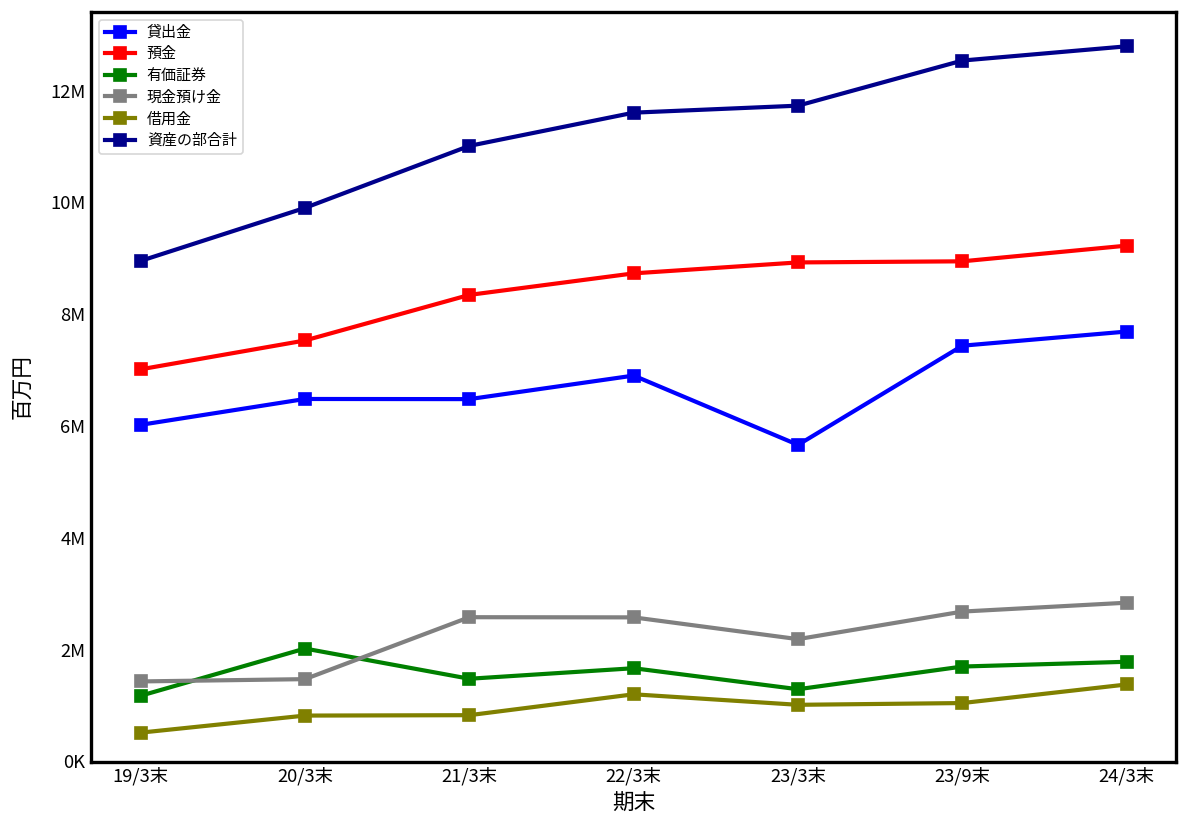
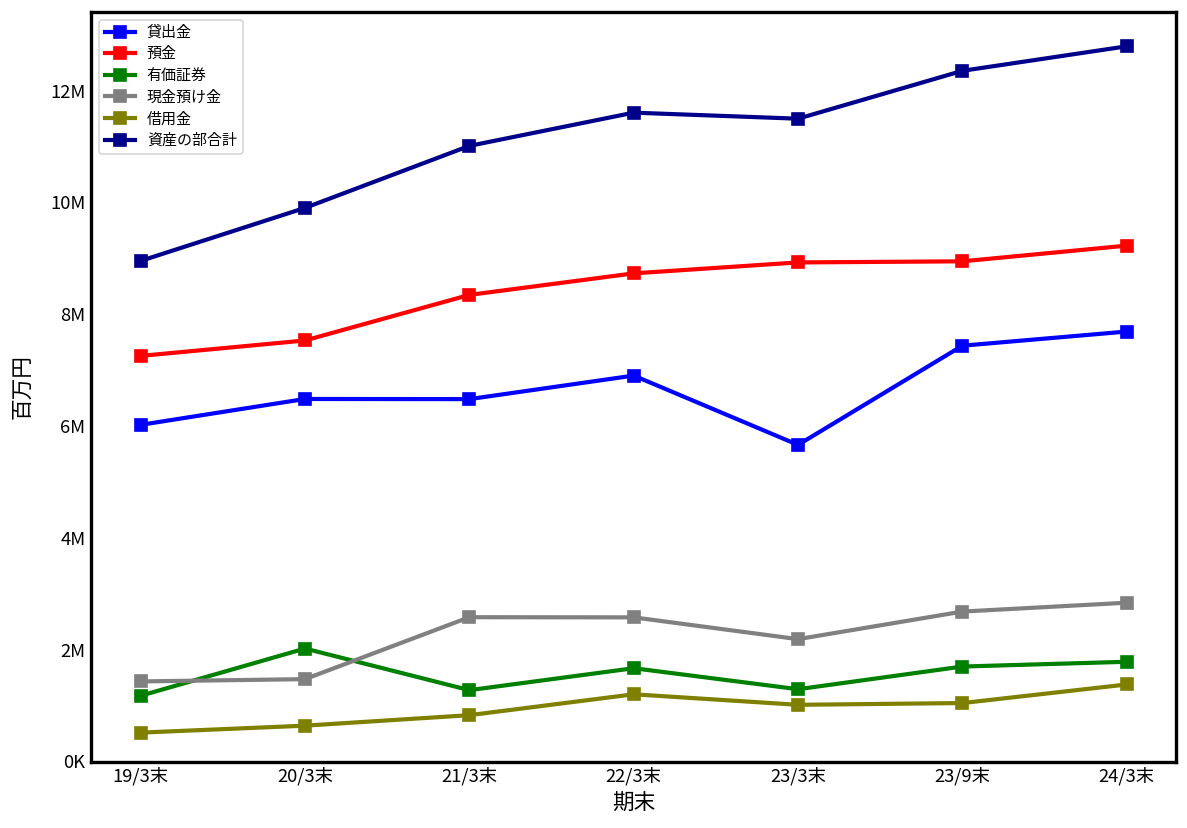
  {
    "貸出金": {
      "19/3末": 6000000,
      "20/3末": 6500000,
      "21/3末": 6500000,
      "22/3末": 6900000,
      "23/3末": 5700000,
      "23/9末": 7400000,
      "24/3末": 7700000
    },
    "預金": {
-     "19/3末": 7000000,
+     "19/3末": 7300000,
      "20/3末": 7500000,
      "21/3末": 8300000,
      "22/3末": 8700000,
      "23/3末": 8900000,
      "23/9末": 8900000,
      "24/3末": 9200000
    },
    "有価証券": {
      "19/3末": 1200000,
      "20/3末": 2000000,
-     "21/3末": 1500000,
+     "21/3末": 1300000,
      "22/3末": 1700000,
      "23/3末": 1300000,
      "23/9末": 1700000,
      "24/3末": 1800000
    },
    "現金預け金": {
      "19/3末": 1400000,
      "20/3末": 1500000,
      "21/3末": 2600000,
      "22/3末": 2600000,
      "23/3末": 2200000,
      "23/9末": 2700000,
      "24/3末": 2800000
    },
    "借用金": {
      "19/3末": 500000,
-     "20/3末": 800000,
+     "20/3末": 600000,
      "21/3末": 800000,
      "22/3末": 1200000,
      "23/3末": 1000000,
      "23/9末": 1000000,
      "24/3末": 1400000
    },
    "資産の部合計": {
      "19/3末": 9000000,
      "20/3末": 9900000,
      "21/3末": 11000000,
      "22/3末": 11600000,
-     "23/3末": 11700000,
-     "23/9末": 12500000,
+     "23/3末": 11500000,
+     "23/9末": 12400000,
      "24/3末": 12800000
    }
  }
